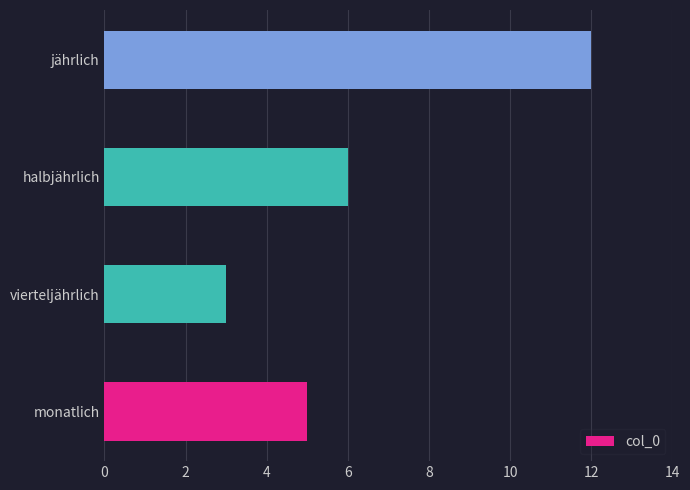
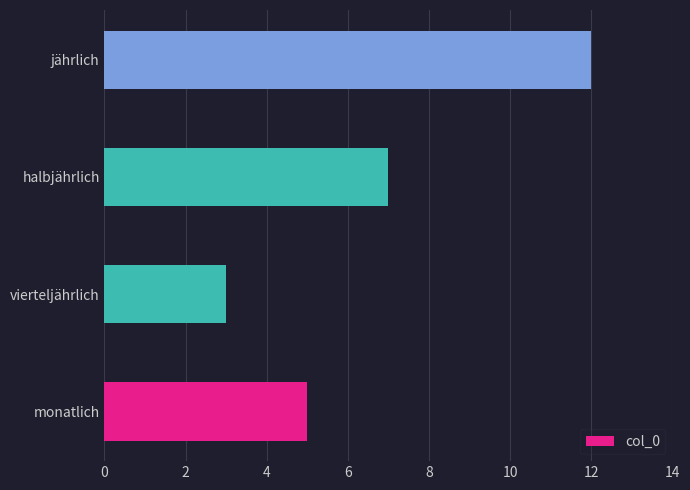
  {
    "jährlich": 12,
-   "halbjährlich": 6,
+   "halbjährlich": 7,
    "vierteljährlich": 3,
    "monatlich": 5
  }
